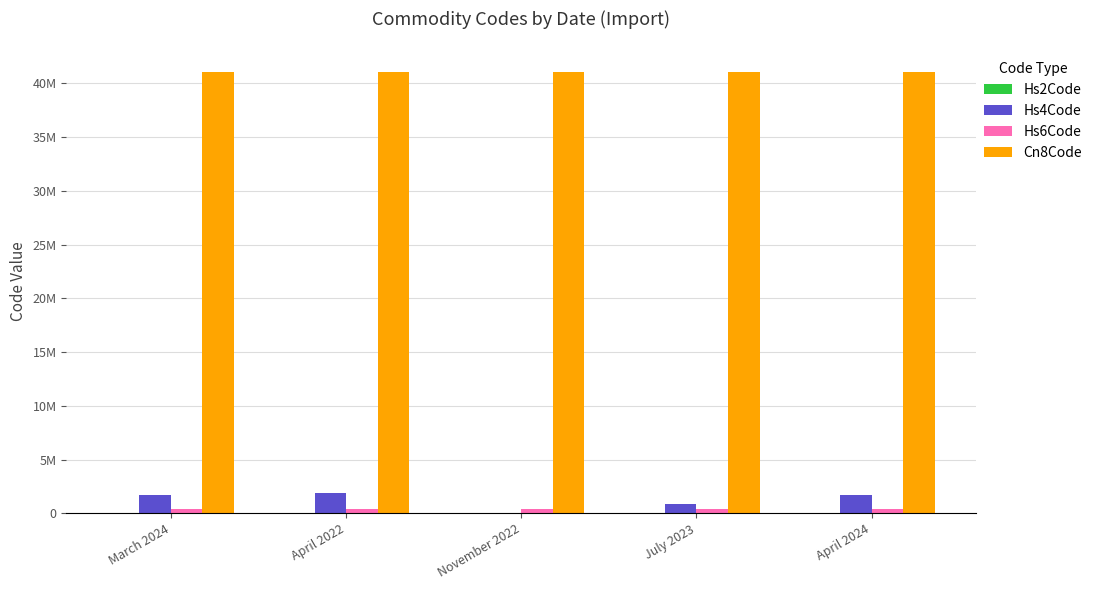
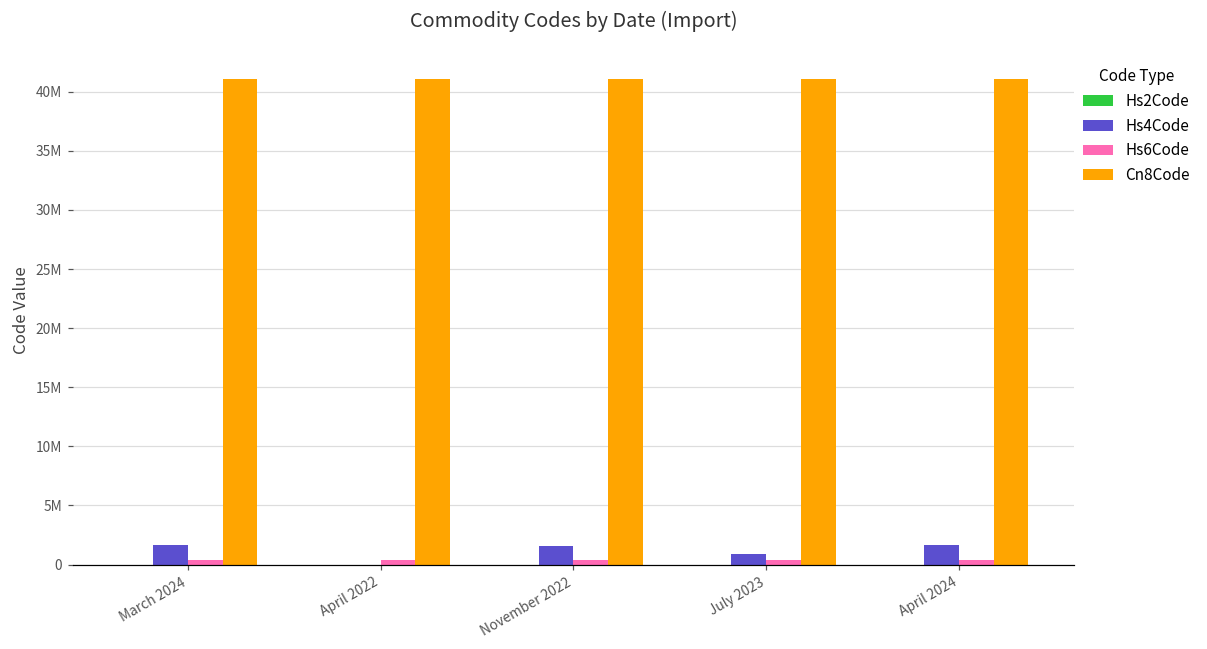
  {
    "Hs4Code": {
      "March 2024": 1700000,
-     "April 2022": 1900000,
-     "November 2022": 0,
+     "April 2022": 0,
+     "November 2022": 1600000,
      "July 2023": 900000,
      "April 2024": 1700000
    },
    "Hs6Code": {
      "March 2024": 400000,
      "April 2022": 400000,
      "November 2022": 400000,
      "July 2023": 400000,
      "April 2024": 400000
    },
    "Cn8Code": {
      "March 2024": 41000000,
      "April 2022": 41100000,
      "November 2022": 41100000,
      "July 2023": 41100000,
      "April 2024": 41100000
    }
  }
